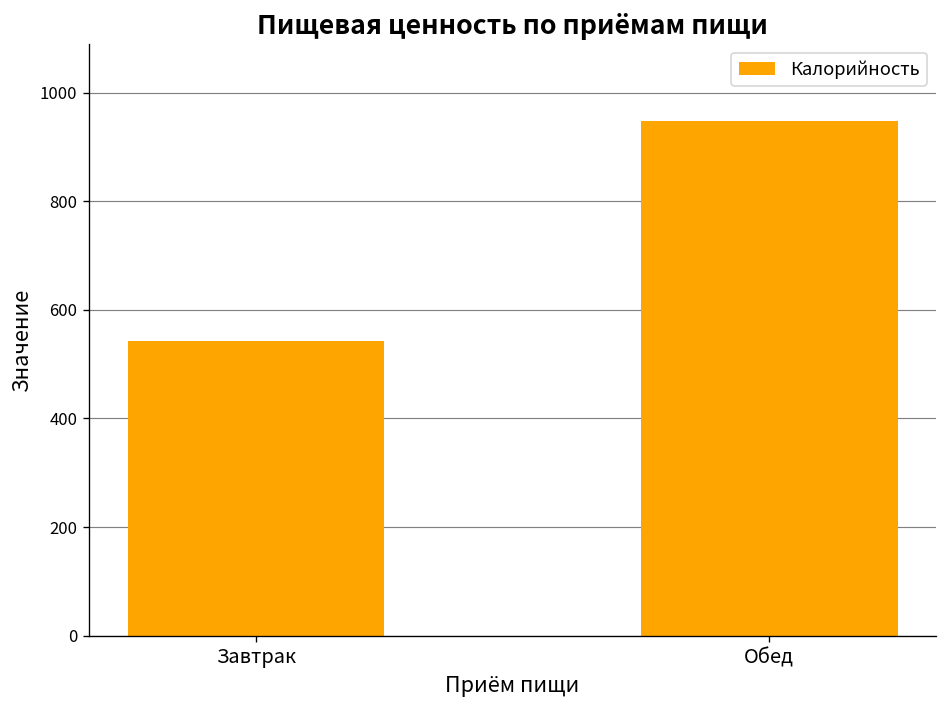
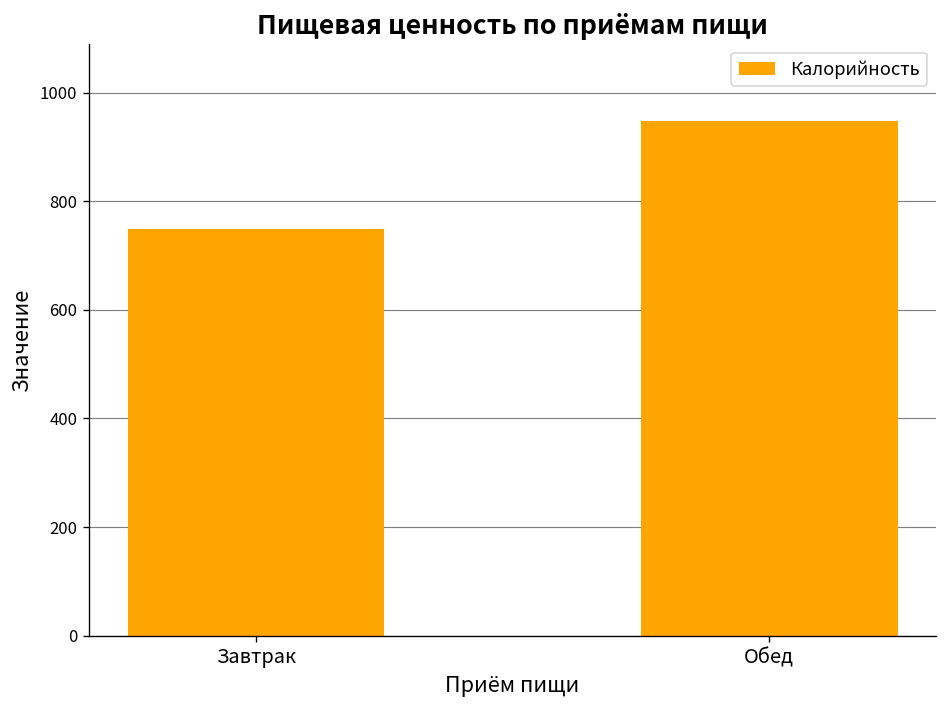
  {
-   "Завтрак": 540,
+   "Завтрак": 750,
    "Обед": 950
  }
